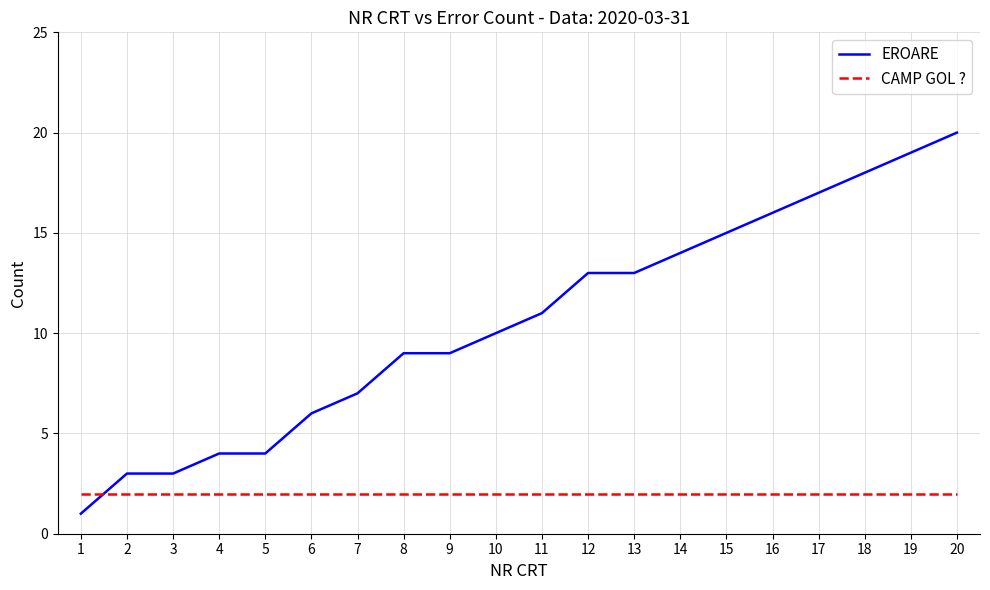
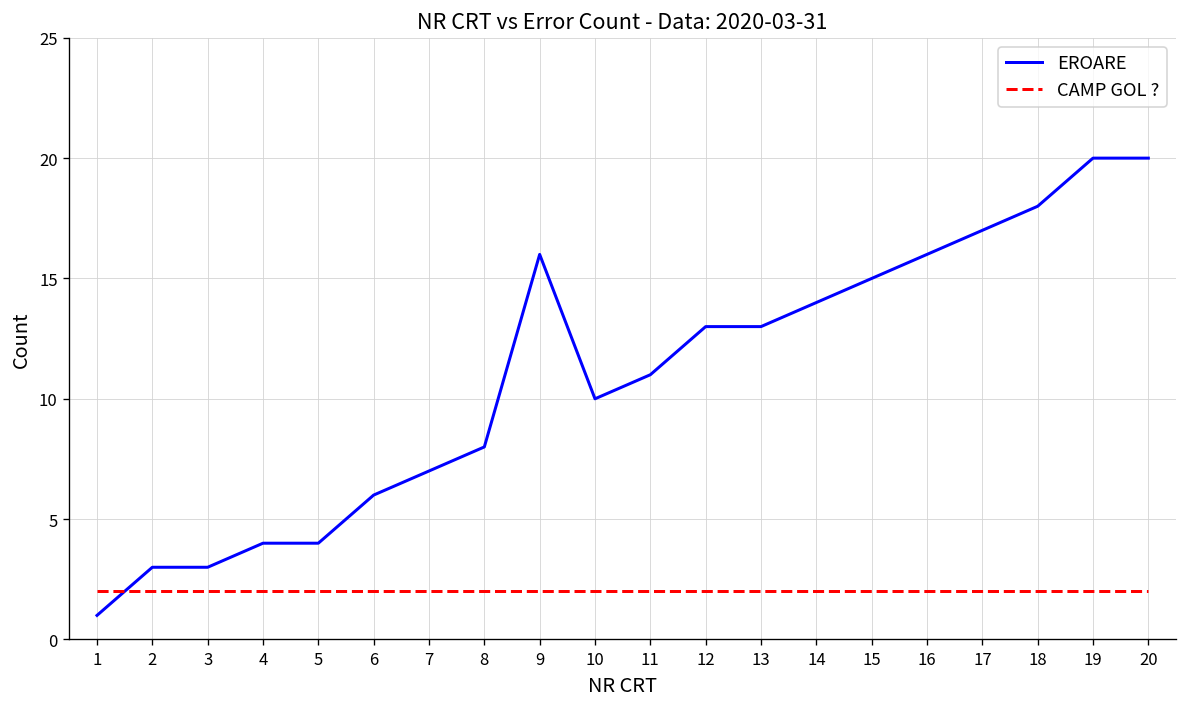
  {
    "EROARE": {
      "1": 1,
      "2": 3,
      "3": 3,
      "4": 4,
      "5": 4,
      "6": 6,
      "7": 7,
-     "8": 9,
-     "9": 9,
+     "8": 8,
+     "9": 16,
      "10": 10,
      "11": 11,
      "12": 13,
      "13": 13,
      "14": 14,
      "15": 15,
      "16": 16,
      "17": 17,
      "18": 18,
-     "19": 19,
+     "19": 20,
      "20": 20
    },
    "CAMP GOL ?": {
      "1": 2,
      "2": 2,
      "3": 2,
      "4": 2,
      "5": 2,
      "6": 2,
      "7": 2,
      "8": 2,
      "9": 2,
      "10": 2,
      "11": 2,
      "12": 2,
      "13": 2,
      "14": 2,
      "15": 2,
      "16": 2,
      "17": 2,
      "18": 2,
      "19": 2,
      "20": 2
    }
  }
